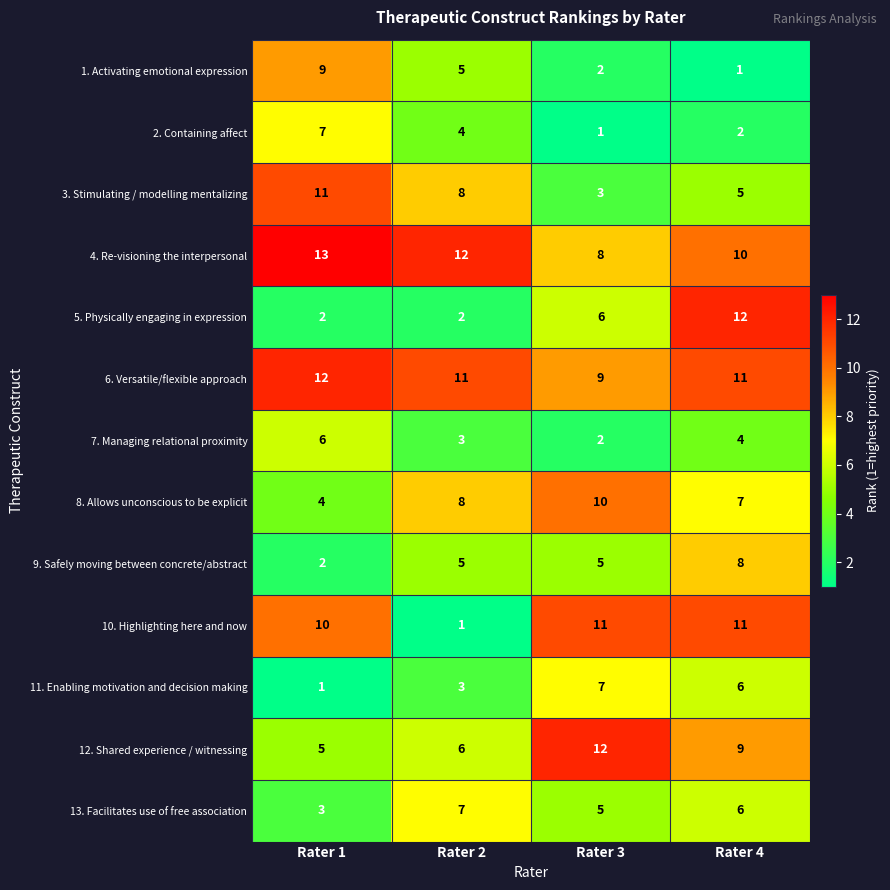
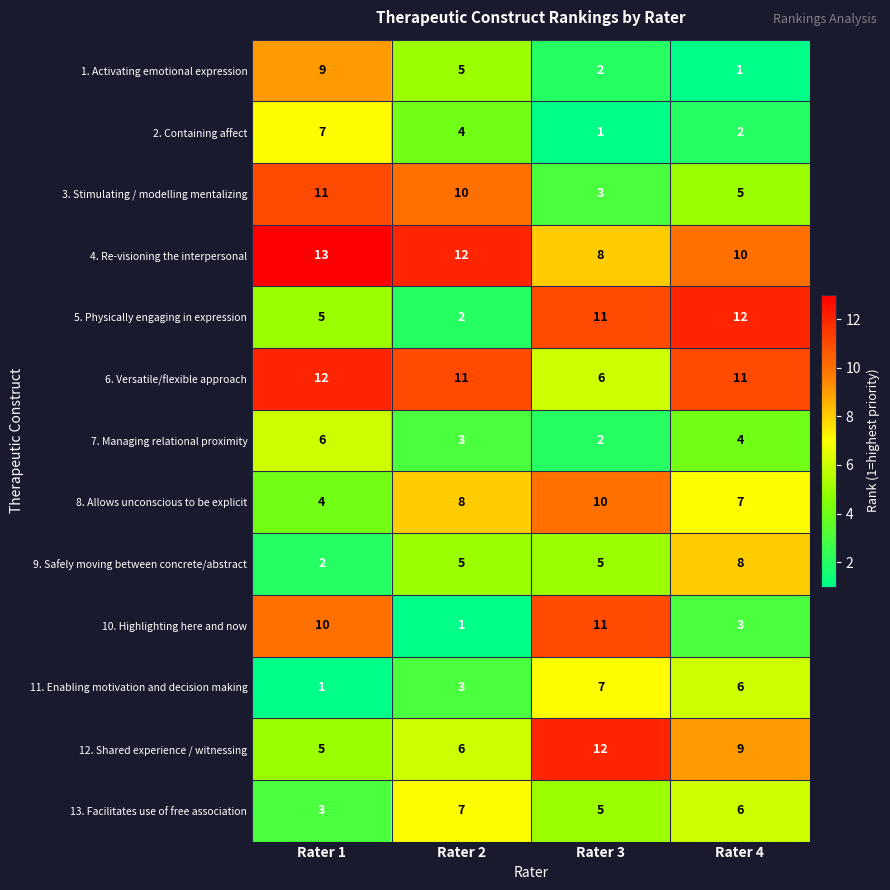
  {
    "1. Activating emotional expression": {
      "Rater 1": 9,
      "Rater 2": 5,
      "Rater 3": 2,
      "Rater 4": 1
    },
    "2. Containing affect": {
      "Rater 1": 7,
      "Rater 2": 4,
      "Rater 3": 1,
      "Rater 4": 2
    },
    "3. Stimulating / modelling mentalizing": {
      "Rater 1": 11,
-     "Rater 2": 8,
+     "Rater 2": 10,
      "Rater 3": 3,
      "Rater 4": 5
    },
    "4. Re-visioning the interpersonal": {
      "Rater 1": 13,
      "Rater 2": 12,
      "Rater 3": 8,
      "Rater 4": 10
    },
    "5. Physically engaging in expression": {
-     "Rater 1": 2,
+     "Rater 1": 5,
      "Rater 2": 2,
-     "Rater 3": 6,
+     "Rater 3": 11,
      "Rater 4": 12
    },
    "6. Versatile/flexible approach": {
      "Rater 1": 12,
      "Rater 2": 11,
-     "Rater 3": 9,
+     "Rater 3": 6,
      "Rater 4": 11
    },
    "7. Managing relational proximity": {
      "Rater 1": 6,
      "Rater 2": 3,
      "Rater 3": 2,
      "Rater 4": 4
    },
    "8. Allows unconscious to be explicit": {
      "Rater 1": 4,
      "Rater 2": 8,
      "Rater 3": 10,
      "Rater 4": 7
    },
    "9. Safely moving between concrete/abstract": {
      "Rater 1": 2,
      "Rater 2": 5,
      "Rater 3": 5,
      "Rater 4": 8
    },
    "10. Highlighting here and now": {
      "Rater 1": 10,
      "Rater 2": 1,
      "Rater 3": 11,
-     "Rater 4": 11
+     "Rater 4": 3
    },
    "11. Enabling motivation and decision making": {
      "Rater 1": 1,
      "Rater 2": 3,
      "Rater 3": 7,
      "Rater 4": 6
    },
    "12. Shared experience / witnessing": {
      "Rater 1": 5,
      "Rater 2": 6,
      "Rater 3": 12,
      "Rater 4": 9
    },
    "13. Facilitates use of free association": {
      "Rater 1": 3,
      "Rater 2": 7,
      "Rater 3": 5,
      "Rater 4": 6
    }
  }
